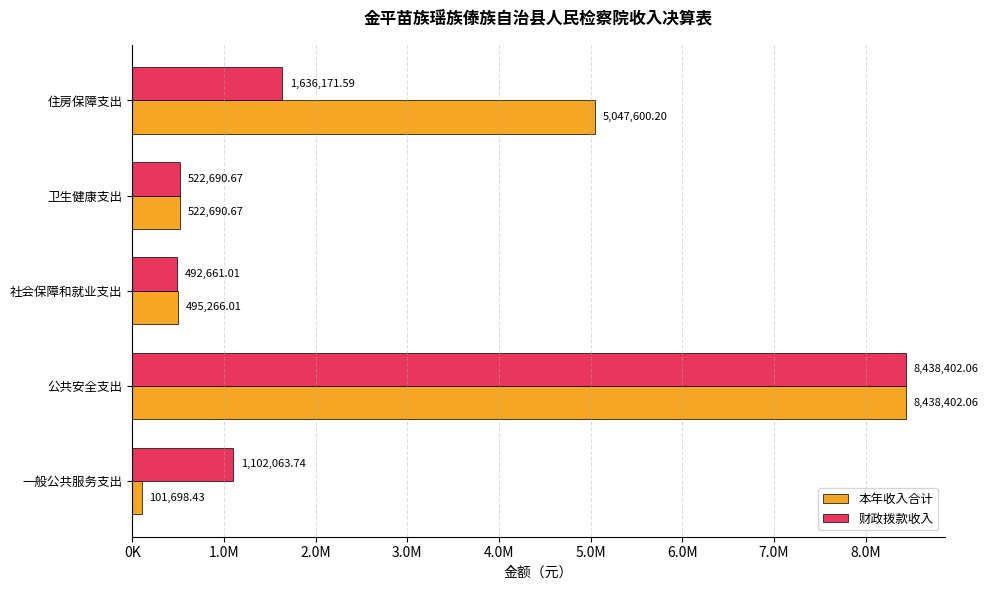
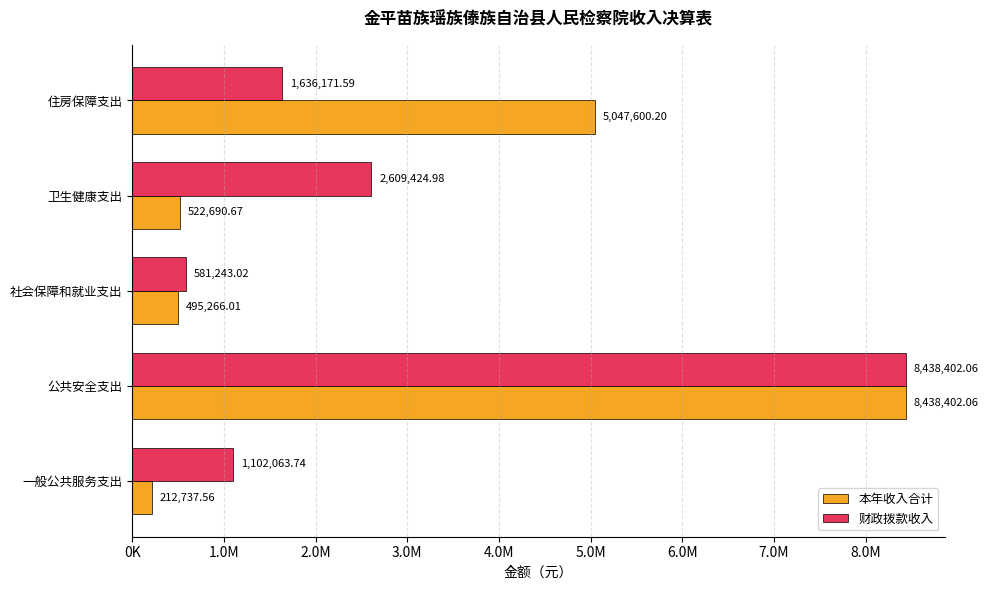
  {
    "本年收入合计": {
      "住房保障支出": "5,047,600.20",
      "卫生健康支出": "522,690.67",
      "社会保障和就业支出": "495,266.01",
      "公共安全支出": "8,438,402.06",
-     "一般公共服务支出": "101,698.43"
+     "一般公共服务支出": "212,737.56"
    },
    "财政拨款收入": {
      "住房保障支出": "1,636,171.59",
-     "卫生健康支出": "522,690.67",
-     "社会保障和就业支出": "492,661.01",
+     "卫生健康支出": "2,609,424.98",
+     "社会保障和就业支出": "581,243.02",
      "公共安全支出": "8,438,402.06",
      "一般公共服务支出": "1,102,063.74"
    }
  }
